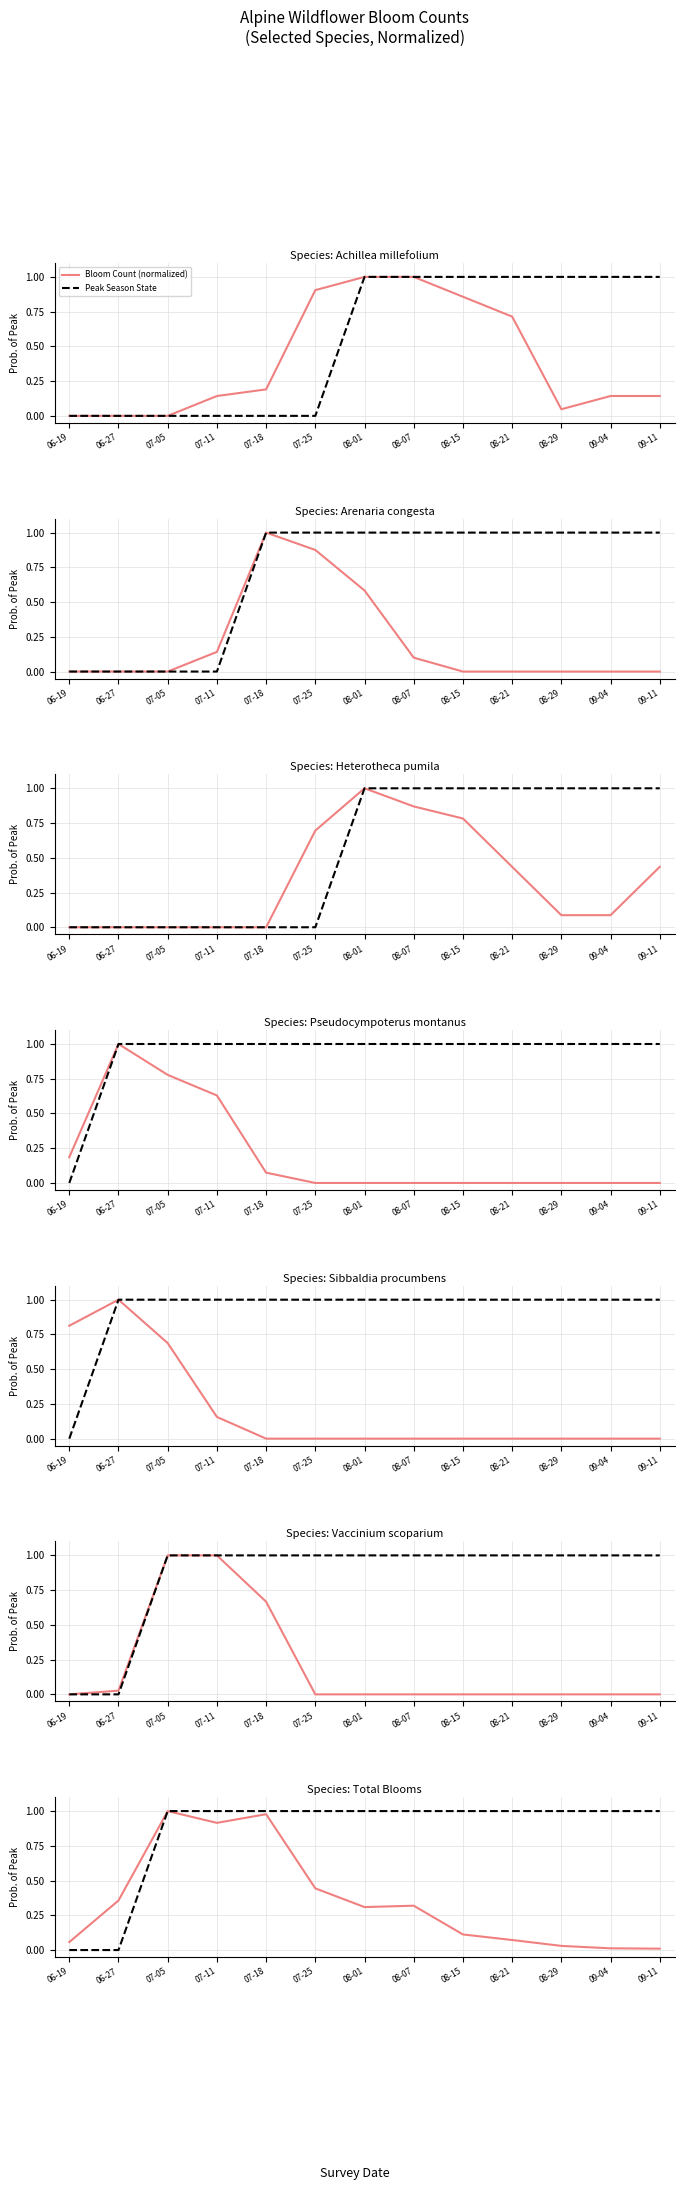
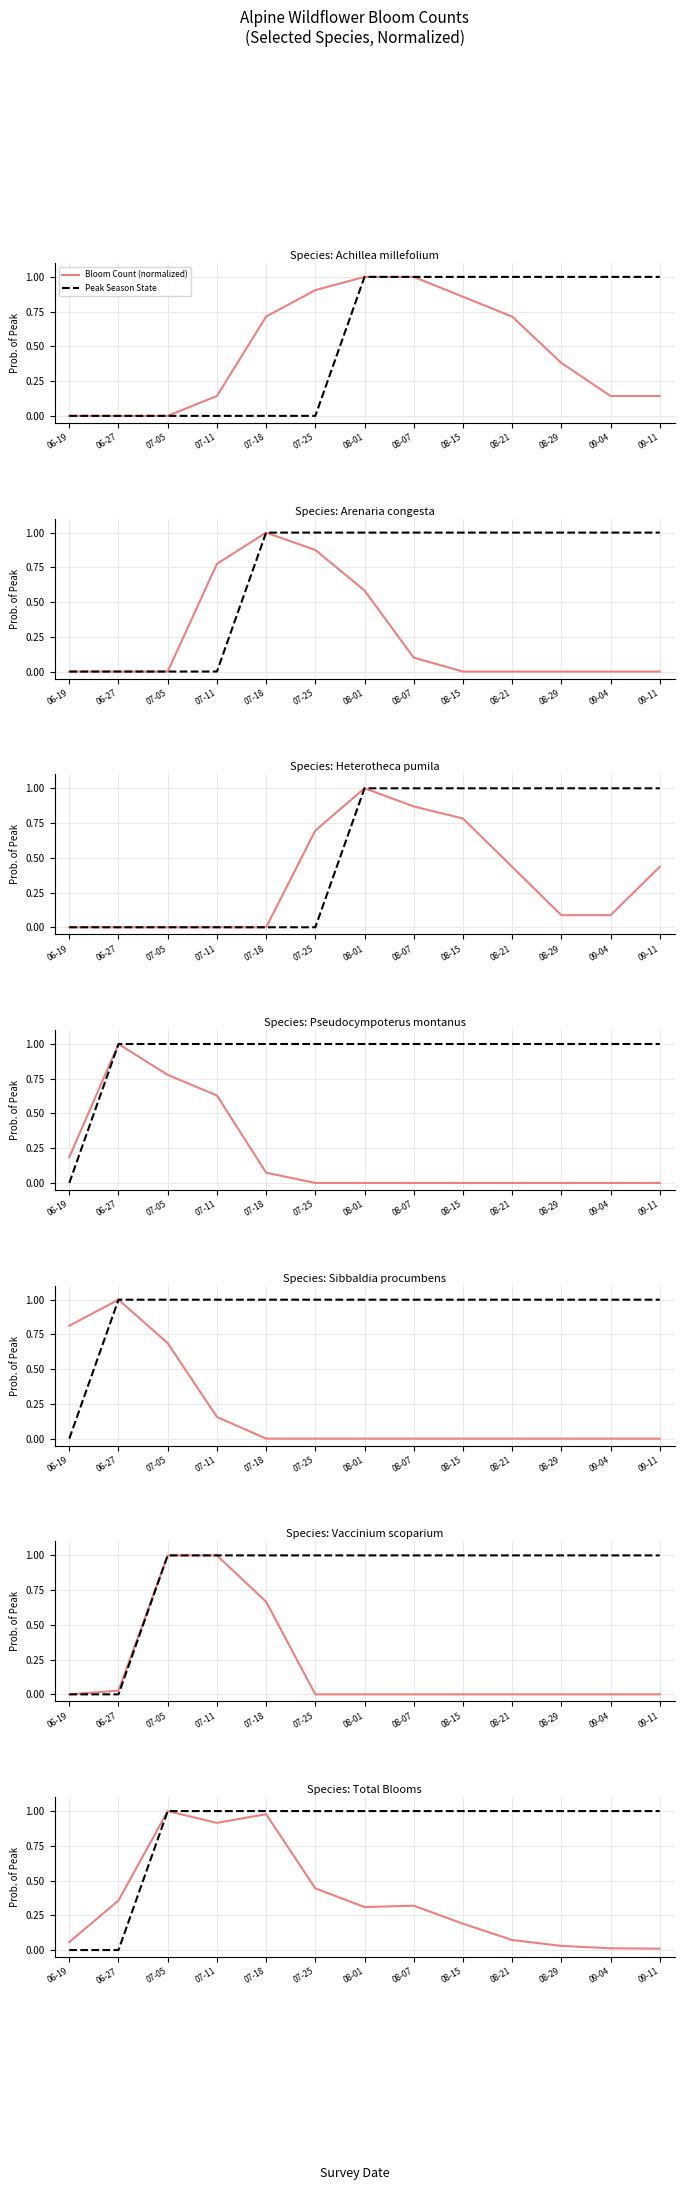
  {
    "Species: Achillea millefolium": {
      "Bloom Count (normalized)": {
        "07-11": 0.14,
-       "07-18": 0.19,
+       "07-18": 0.71,
        "07-25": 0.90,
        "08-15": 0.86,
        "08-21": 0.71,
-       "08-29": 0.05,
+       "08-29": 0.38,
        "09-04": 0.14,
        "09-11": 0.14
      },
      "Peak Season State": {
        "07-11": 0.00,
        "07-18": 0.00,
        "07-25": 0.00,
        "08-15": 1.00,
        "08-21": 1.00,
        "08-29": 1.00,
        "09-04": 1.00,
        "09-11": 1.00
      }
    },
    "Species: Arenaria congesta": {
      "Bloom Count (normalized)": {
-       "07-11": 0.14,
+       "07-11": 0.78,
        "07-25": 0.88,
        "08-01": 0.58,
        "08-07": 0.10,
        "08-15": 0.00,
        "08-21": 0.00,
        "08-29": 0.00,
        "09-04": 0.00,
        "09-11": 0.00
      },
      "Peak Season State": {
        "07-11": 0.00,
        "07-25": 1.00,
        "08-01": 1.00,
        "08-07": 1.00,
        "08-15": 1.00,
        "08-21": 1.00,
        "08-29": 1.00,
        "09-04": 1.00,
        "09-11": 1.00
      }
    },
    "Species: Heterotheca pumila": {
      "Bloom Count (normalized)": {
        "07-25": 0.70,
        "08-07": 0.87,
        "08-15": 0.78,
        "08-21": 0.43,
        "08-29": 0.09,
        "09-04": 0.09,
        "09-11": 0.43
      },
      "Peak Season State": {
        "07-25": 0.00,
        "08-07": 1.00,
        "08-15": 1.00,
        "08-21": 1.00,
        "08-29": 1.00,
        "09-04": 1.00,
        "09-11": 1.00
      }
    },
    "Species: Pseudocympoterus montanus": {
      "Bloom Count (normalized)": {
        "06-19": 0.19,
        "07-05": 0.78,
        "07-11": 0.63,
        "07-18": 0.07,
        "07-25": 0.00,
        "08-01": 0.00,
        "08-07": 0.00,
        "08-15": 0.00,
        "08-21": 0.00,
        "08-29": 0.00,
        "09-04": 0.00,
        "09-11": 0.00
      },
      "Peak Season State": {
        "06-19": 0.00,
        "07-05": 1.00,
        "07-11": 1.00,
        "07-18": 1.00,
        "07-25": 1.00,
        "08-01": 1.00,
        "08-07": 1.00,
        "08-15": 1.00,
        "08-21": 1.00,
        "08-29": 1.00,
        "09-04": 1.00,
        "09-11": 1.00
      }
    },
    "Species: Sibbaldia procumbens": {
      "Bloom Count (normalized)": {
        "06-19": 0.81,
        "07-05": 0.69,
        "07-11": 0.16,
        "07-18": 0.00,
        "07-25": 0.00,
        "08-01": 0.00,
        "08-07": 0.00,
        "08-15": 0.00,
        "08-21": 0.00,
        "08-29": 0.00,
        "09-04": 0.00,
        "09-11": 0.00
      },
      "Peak Season State": {
        "06-19": 0.00,
        "07-05": 1.00,
        "07-11": 1.00,
        "07-18": 1.00,
        "07-25": 1.00,
        "08-01": 1.00,
        "08-07": 1.00,
        "08-15": 1.00,
        "08-21": 1.00,
        "08-29": 1.00,
        "09-04": 1.00,
        "09-11": 1.00
      }
    },
    "Species: Vaccinium scoparium": {
      "Bloom Count (normalized)": {
        "06-27": 0.03,
        "07-18": 0.67,
        "07-25": 0.00,
        "08-01": 0.00,
        "08-07": 0.00,
        "08-15": 0.00,
        "08-21": 0.00,
        "08-29": 0.00,
        "09-04": 0.00,
        "09-11": 0.00
      },
      "Peak Season State": {
        "06-27": 0.00,
        "07-18": 1.00,
        "07-25": 1.00,
        "08-01": 1.00,
        "08-07": 1.00,
        "08-15": 1.00,
        "08-21": 1.00,
        "08-29": 1.00,
        "09-04": 1.00,
        "09-11": 1.00
      }
    },
    "Species: Total Blooms": {
      "Bloom Count (normalized)": {
        "06-19": 0.06,
        "06-27": 0.36,
        "07-11": 0.92,
        "07-18": 0.98,
        "07-25": 0.44,
        "08-01": 0.31,
        "08-07": 0.32,
-       "08-15": 0.11,
+       "08-15": 0.19,
        "08-21": 0.07,
        "08-29": 0.03,
        "09-04": 0.01,
        "09-11": 0.01
      },
      "Peak Season State": {
        "06-19": 0.00,
        "06-27": 0.00,
        "07-11": 1.00,
        "07-18": 1.00,
        "07-25": 1.00,
        "08-01": 1.00,
        "08-07": 1.00,
        "08-15": 1.00,
        "08-21": 1.00,
        "08-29": 1.00,
        "09-04": 1.00,
        "09-11": 1.00
      }
    }
  }
